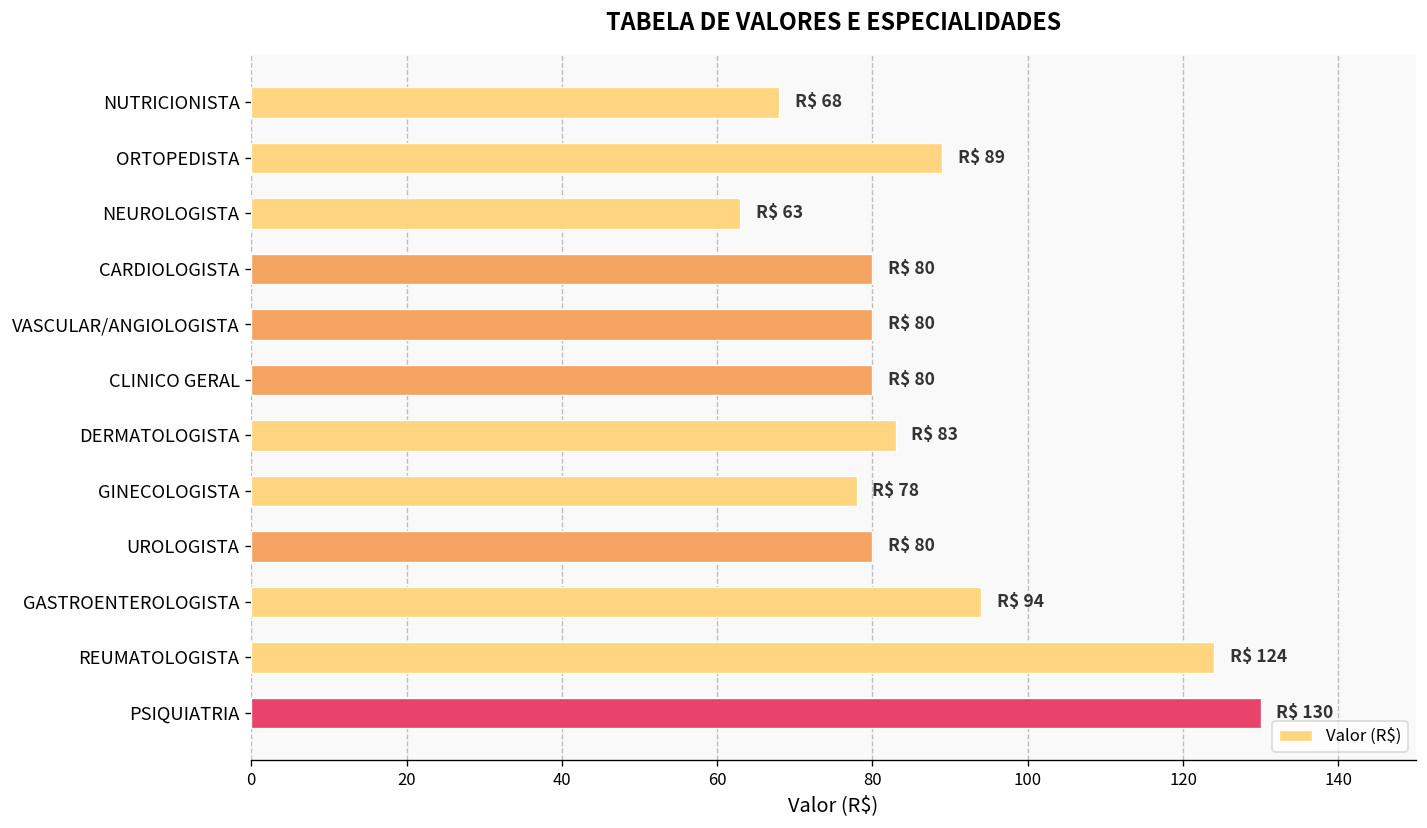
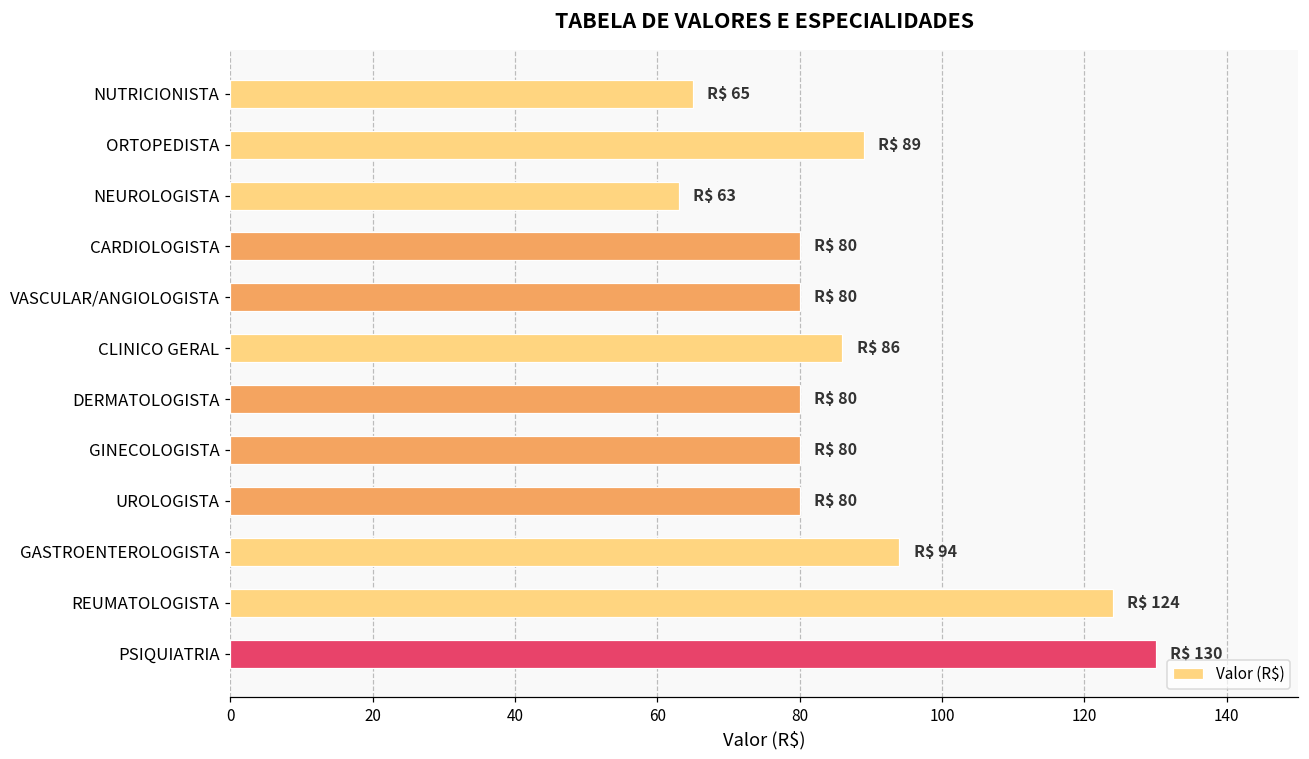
  {
-   "NUTRICIONISTA": 68,
+   "NUTRICIONISTA": 65,
    "ORTOPEDISTA": 89,
    "NEUROLOGISTA": 63,
    "CARDIOLOGISTA": 80,
    "VASCULAR/ANGIOLOGISTA": 80,
-   "CLINICO GERAL": 80,
-   "DERMATOLOGISTA": 83,
-   "GINECOLOGISTA": 78,
+   "CLINICO GERAL": 86,
+   "DERMATOLOGISTA": 80,
+   "GINECOLOGISTA": 80,
    "UROLOGISTA": 80,
    "GASTROENTEROLOGISTA": 94,
    "REUMATOLOGISTA": 124
  }
